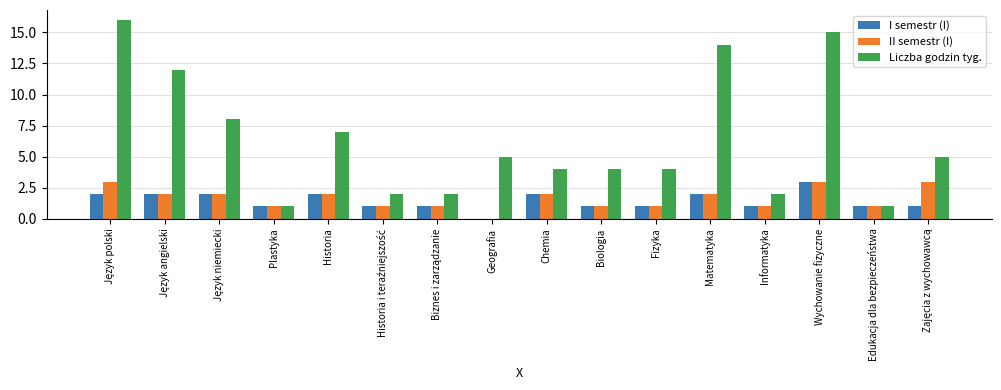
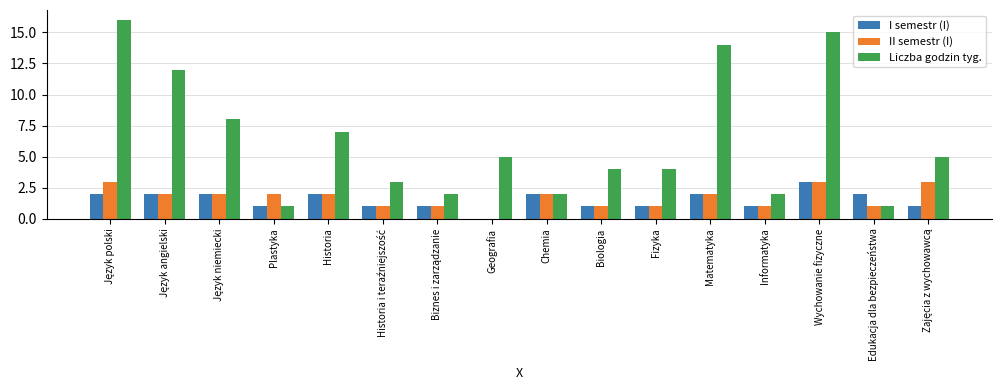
  {
    "I semestr (I)": {
      "Język polski": 2,
      "Język angielski": 2,
      "Język niemiecki": 2,
      "Plastyka": 1,
      "Historia": 2,
      "Historia i teraźniejszość": 1,
      "Biznes i zarządzanie": 1,
      "Geografia": 0,
      "Chemia": 2,
      "Biologia": 1,
      "Fizyka": 1,
      "Matematyka": 2,
      "Informatyka": 1,
      "Wychowanie fizyczne": 3,
-     "Edukacja dla bezpieczeństwa": 1,
+     "Edukacja dla bezpieczeństwa": 2,
      "Zajęcia z wychowawcą": 1
    },
    "II semestr (I)": {
      "Język polski": 3,
      "Język angielski": 2,
      "Język niemiecki": 2,
-     "Plastyka": 1,
+     "Plastyka": 2,
      "Historia": 2,
      "Historia i teraźniejszość": 1,
      "Biznes i zarządzanie": 1,
      "Geografia": 0,
      "Chemia": 2,
      "Biologia": 1,
      "Fizyka": 1,
      "Matematyka": 2,
      "Informatyka": 1,
      "Wychowanie fizyczne": 3,
      "Edukacja dla bezpieczeństwa": 1,
      "Zajęcia z wychowawcą": 3
    },
    "Liczba godzin tyg.": {
      "Język polski": 16,
      "Język angielski": 12,
      "Język niemiecki": 8,
      "Plastyka": 1,
      "Historia": 7,
-     "Historia i teraźniejszość": 2,
+     "Historia i teraźniejszość": 3,
      "Biznes i zarządzanie": 2,
      "Geografia": 5,
-     "Chemia": 4,
+     "Chemia": 2,
      "Biologia": 4,
      "Fizyka": 4,
      "Matematyka": 14,
      "Informatyka": 2,
      "Wychowanie fizyczne": 15,
      "Edukacja dla bezpieczeństwa": 1,
      "Zajęcia z wychowawcą": 5
    }
  }
